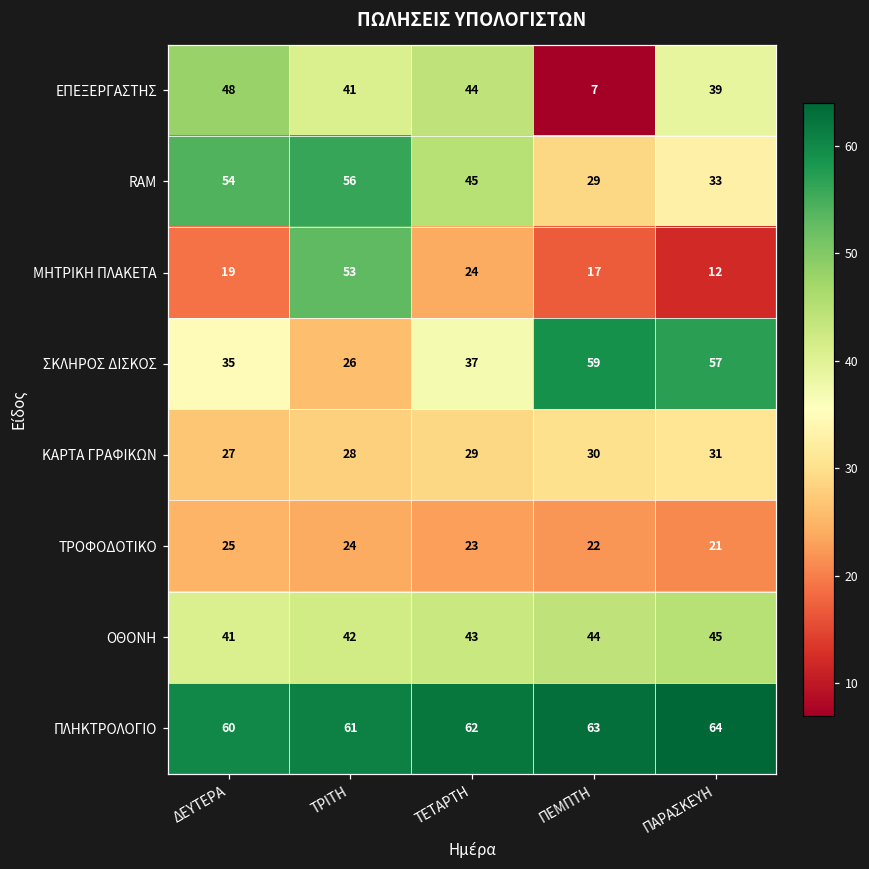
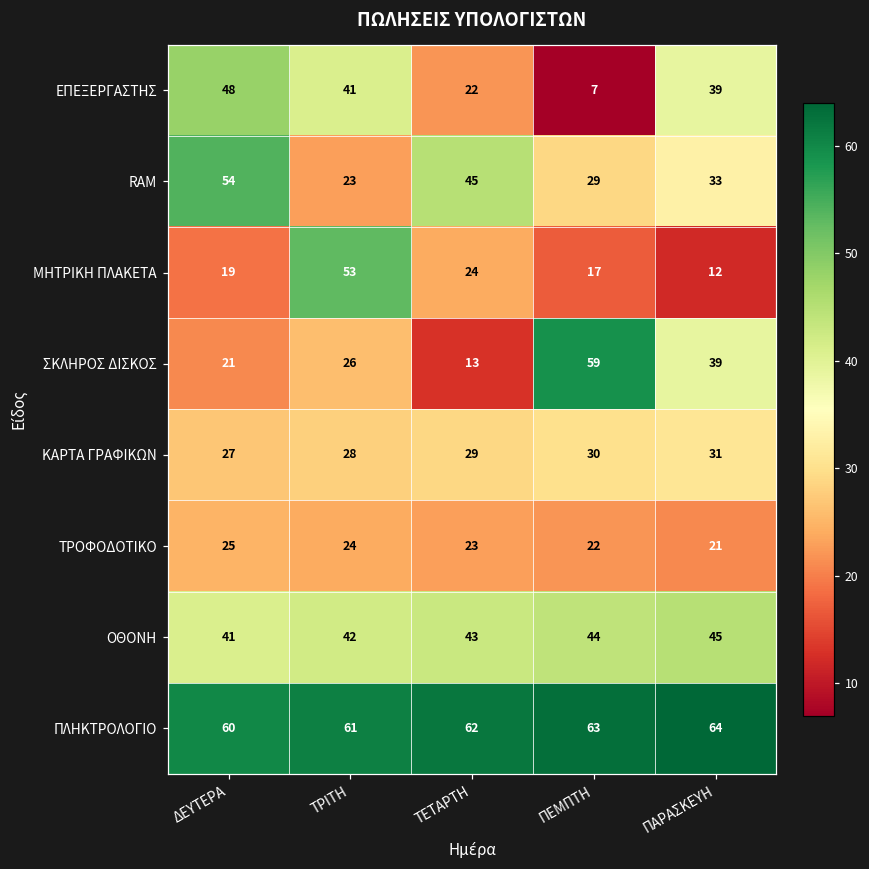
  {
    "ΕΠΕΞΕΡΓΑΣΤΗΣ": {
      "ΔΕΥΤΕΡΑ": 48,
      "ΤΡΙΤΗ": 41,
-     "ΤΕΤΑΡΤΗ": 44,
+     "ΤΕΤΑΡΤΗ": 22,
      "ΠΕΜΠΤΗ": 7,
      "ΠΑΡΑΣΚΕΥΗ": 39
    },
    "RAM": {
      "ΔΕΥΤΕΡΑ": 54,
-     "ΤΡΙΤΗ": 56,
+     "ΤΡΙΤΗ": 23,
      "ΤΕΤΑΡΤΗ": 45,
      "ΠΕΜΠΤΗ": 29,
      "ΠΑΡΑΣΚΕΥΗ": 33
    },
    "ΜΗΤΡΙΚΗ ΠΛΑΚΕΤΑ": {
      "ΔΕΥΤΕΡΑ": 19,
      "ΤΡΙΤΗ": 53,
      "ΤΕΤΑΡΤΗ": 24,
      "ΠΕΜΠΤΗ": 17,
      "ΠΑΡΑΣΚΕΥΗ": 12
    },
    "ΣΚΛΗΡΟΣ ΔΙΣΚΟΣ": {
-     "ΔΕΥΤΕΡΑ": 35,
+     "ΔΕΥΤΕΡΑ": 21,
      "ΤΡΙΤΗ": 26,
-     "ΤΕΤΑΡΤΗ": 37,
+     "ΤΕΤΑΡΤΗ": 13,
      "ΠΕΜΠΤΗ": 59,
-     "ΠΑΡΑΣΚΕΥΗ": 57
+     "ΠΑΡΑΣΚΕΥΗ": 39
    },
    "ΚΑΡΤΑ ΓΡΑΦΙΚΩΝ": {
      "ΔΕΥΤΕΡΑ": 27,
      "ΤΡΙΤΗ": 28,
      "ΤΕΤΑΡΤΗ": 29,
      "ΠΕΜΠΤΗ": 30,
      "ΠΑΡΑΣΚΕΥΗ": 31
    },
    "ΤΡΟΦΟΔΟΤΙΚΟ": {
      "ΔΕΥΤΕΡΑ": 25,
      "ΤΡΙΤΗ": 24,
      "ΤΕΤΑΡΤΗ": 23,
      "ΠΕΜΠΤΗ": 22,
      "ΠΑΡΑΣΚΕΥΗ": 21
    },
    "ΟΘΟΝΗ": {
      "ΔΕΥΤΕΡΑ": 41,
      "ΤΡΙΤΗ": 42,
      "ΤΕΤΑΡΤΗ": 43,
      "ΠΕΜΠΤΗ": 44,
      "ΠΑΡΑΣΚΕΥΗ": 45
    },
    "ΠΛΗΚΤΡΟΛΟΓΙΟ": {
      "ΔΕΥΤΕΡΑ": 60,
      "ΤΡΙΤΗ": 61,
      "ΤΕΤΑΡΤΗ": 62,
      "ΠΕΜΠΤΗ": 63,
      "ΠΑΡΑΣΚΕΥΗ": 64
    }
  }
